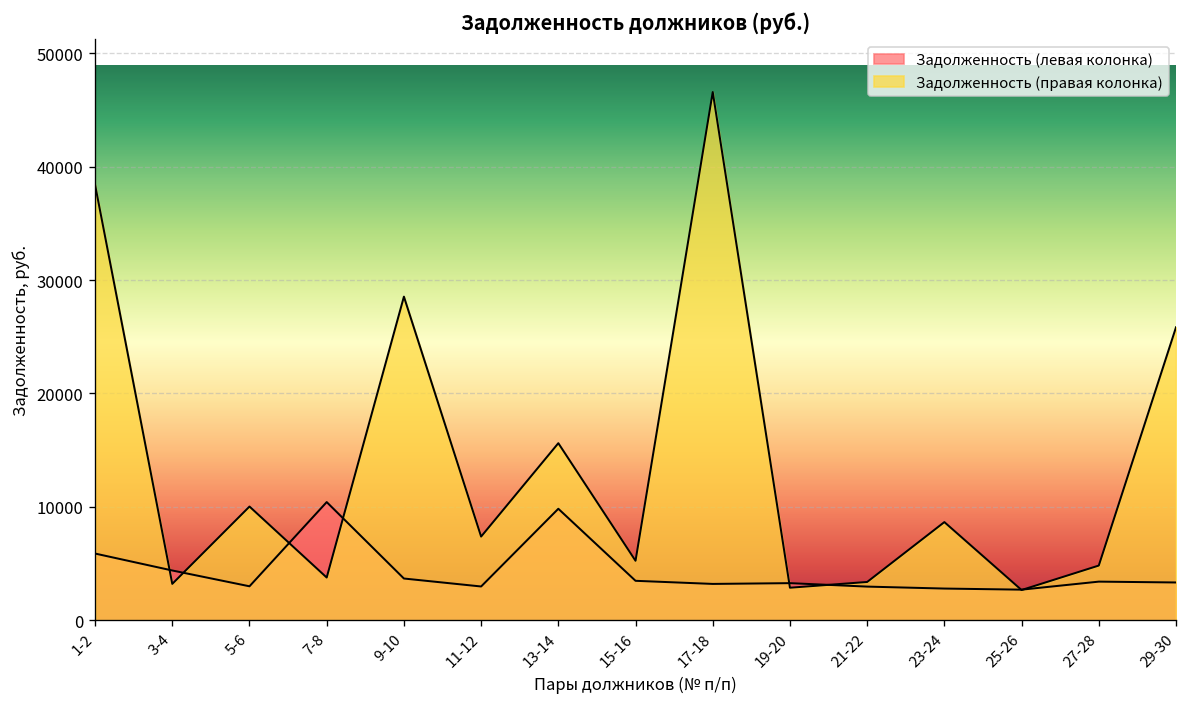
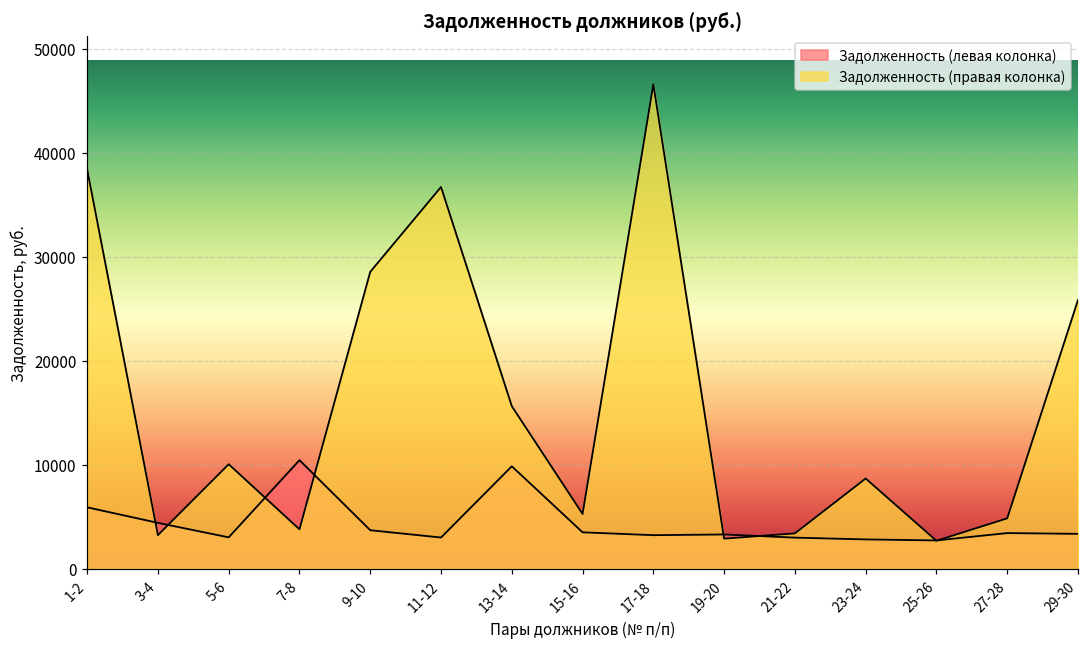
  {
    "Задолженность (левая колонка)": {
      "1-2": 6000,
      "3-4": 4000,
      "5-6": 3000,
      "7-8": 10000,
      "9-10": 4000,
      "11-12": 3000,
      "13-14": 10000,
      "15-16": 3000,
      "17-18": 3000,
      "19-20": 3000,
      "21-22": 3000,
      "23-24": 3000,
      "27-28": 3000,
      "29-30": 3000
    },
    "Задолженность (правая колонка)": {
      "1-2": 38000,
      "3-4": 3000,
      "5-6": 10000,
      "7-8": 4000,
      "9-10": 29000,
-     "11-12": 7000,
+     "11-12": 37000,
      "13-14": 16000,
      "15-16": 5000,
      "17-18": 47000,
      "19-20": 3000,
      "21-22": 3000,
      "23-24": 9000,
      "27-28": 5000,
      "29-30": 26000
    }
  }
